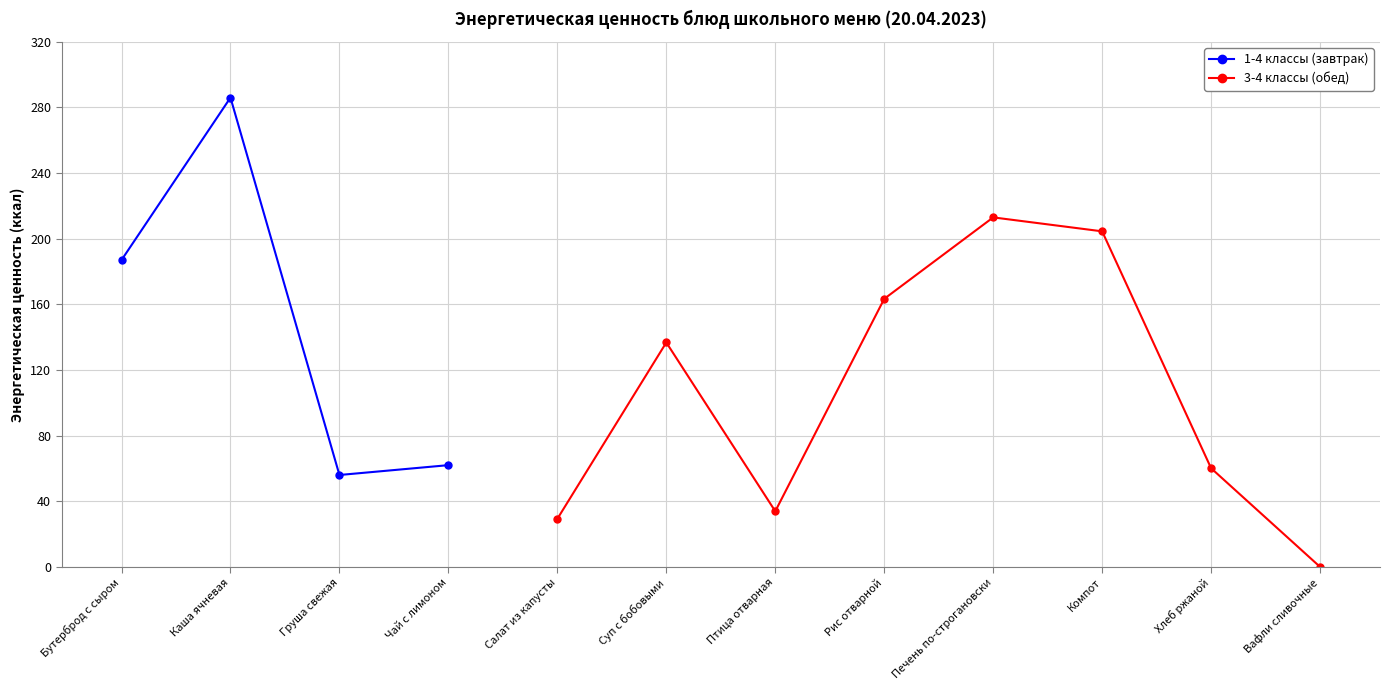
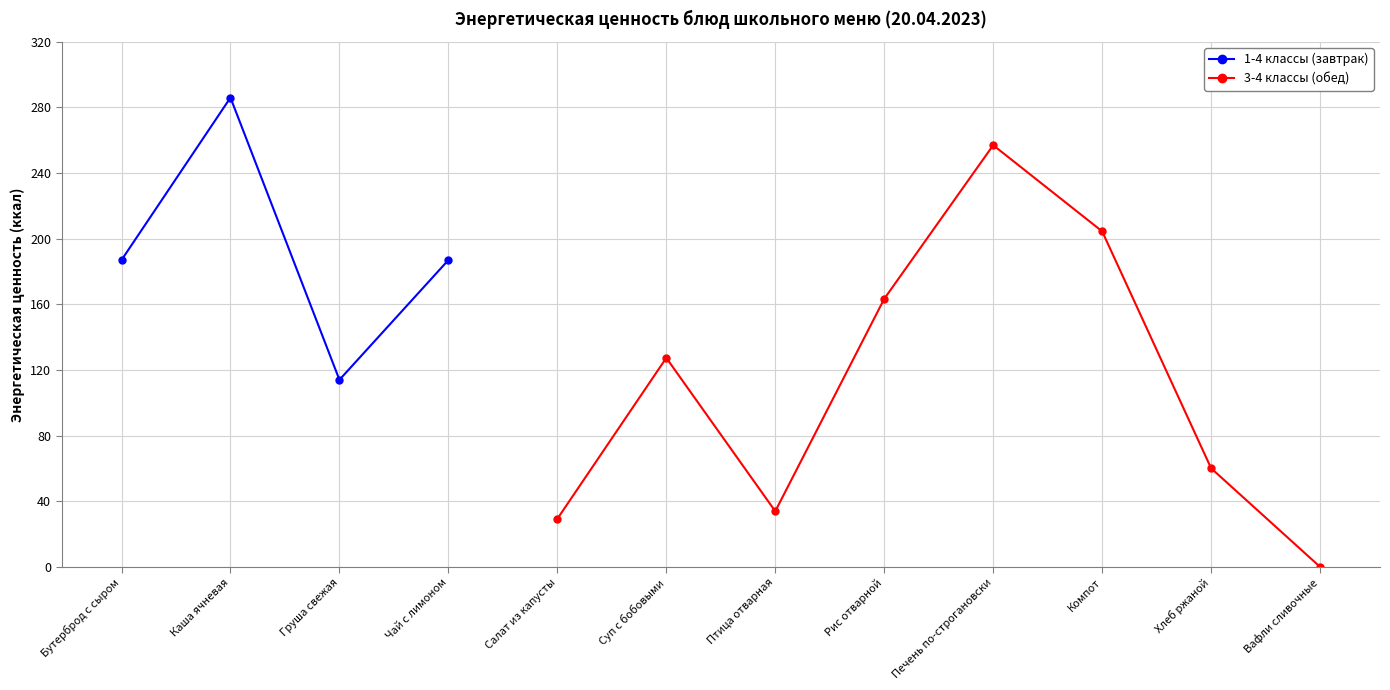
  {
    "1-4 классы (завтрак)": {
      "Бутерброд с сыром": 187,
      "Каша ячневая": 286,
-     "Груша свежая": 56,
-     "Чай с лимоном": 62
+     "Груша свежая": 114,
+     "Чай с лимоном": 187
    },
    "3-4 классы (обед)": {
      "Салат из капусты": 29,
-     "Суп с бобовыми": 137,
+     "Суп с бобовыми": 127,
      "Птица отварная": 34,
      "Рис отварной": 163,
-     "Печень по-строгановски": 213,
+     "Печень по-строгановски": 257,
      "Компот": 205,
      "Хлеб ржаной": 60,
      "Вафли сливочные": 0
    }
  }
